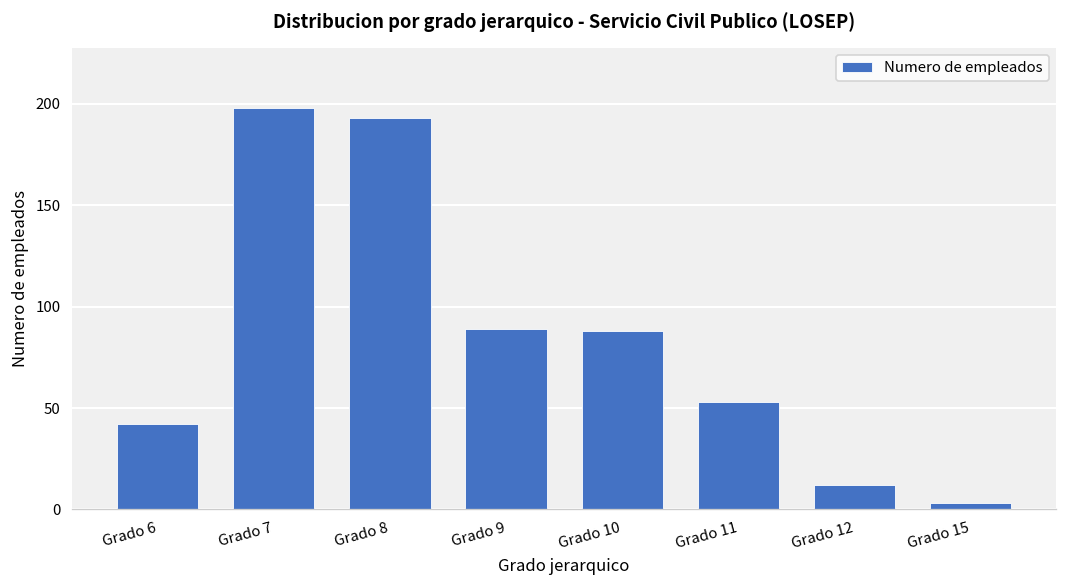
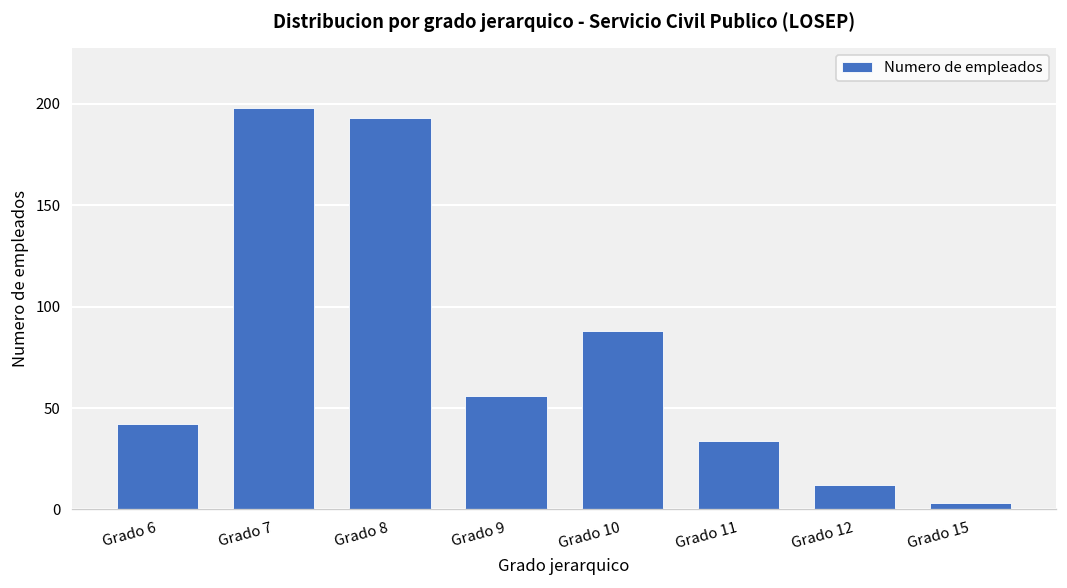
  {
    "Grado 6": 42,
    "Grado 7": 198,
    "Grado 8": 193,
-   "Grado 9": 89,
+   "Grado 9": 56,
    "Grado 10": 88,
-   "Grado 11": 53,
+   "Grado 11": 34,
    "Grado 12": 12,
    "Grado 15": 3
  }
